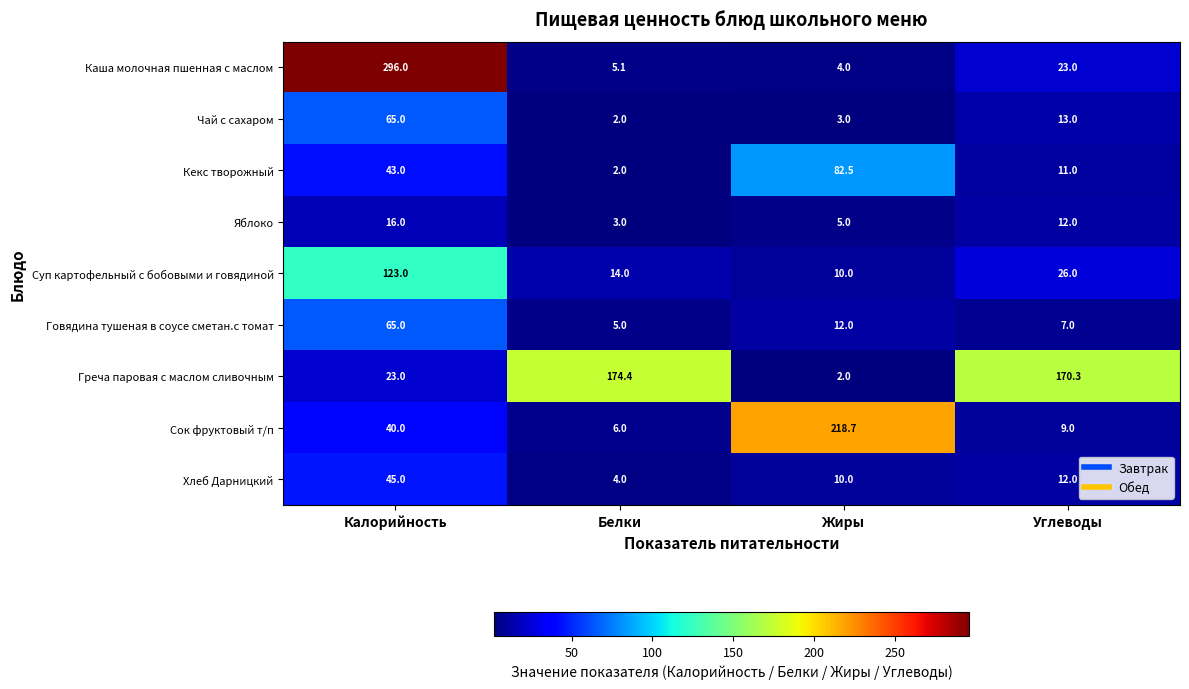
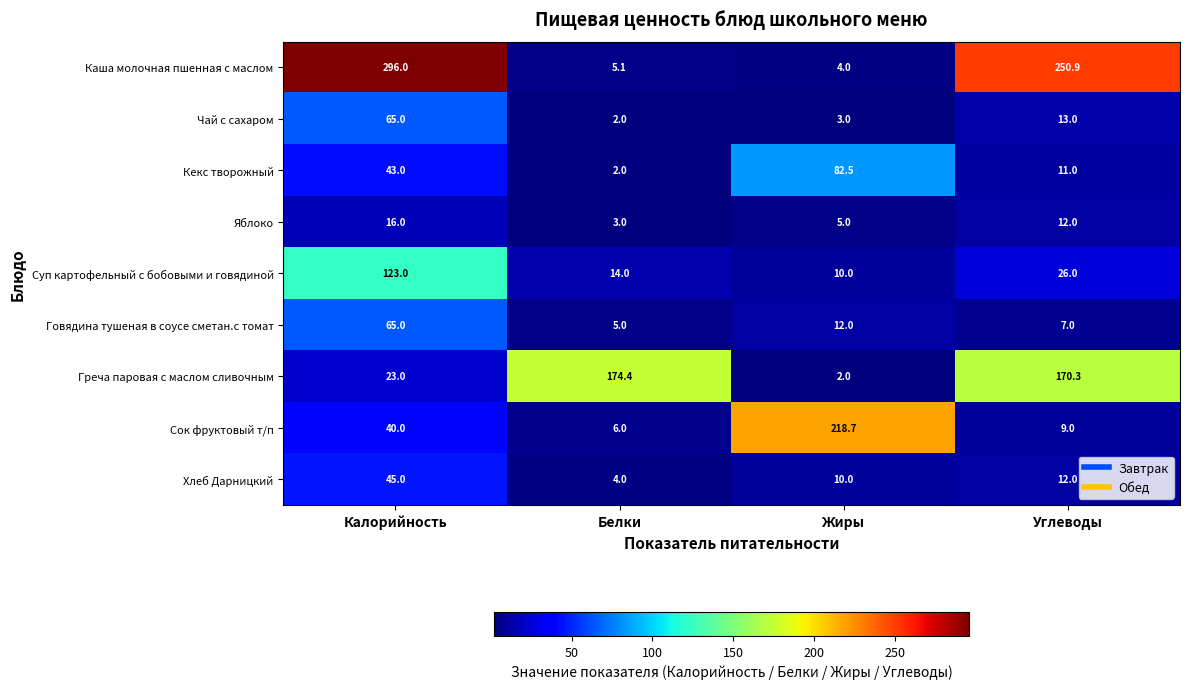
  {
    "Каша молочная пшенная с маслом": {
      "Калорийность": 296.0,
      "Белки": 5.1,
      "Жиры": 4.0,
-     "Углеводы": 23.0
+     "Углеводы": 250.9
    },
    "Чай с сахаром": {
      "Калорийность": 65.0,
      "Белки": 2.0,
      "Жиры": 3.0,
      "Углеводы": 13.0
    },
    "Кекс творожный": {
      "Калорийность": 43.0,
      "Белки": 2.0,
      "Жиры": 82.5,
      "Углеводы": 11.0
    },
    "Яблоко": {
      "Калорийность": 16.0,
      "Белки": 3.0,
      "Жиры": 5.0,
      "Углеводы": 12.0
    },
    "Суп картофельный с бобовыми и говядиной": {
      "Калорийность": 123.0,
      "Белки": 14.0,
      "Жиры": 10.0,
      "Углеводы": 26.0
    },
    "Говядина тушеная в соусе сметан.с томат": {
      "Калорийность": 65.0,
      "Белки": 5.0,
      "Жиры": 12.0,
      "Углеводы": 7.0
    },
    "Греча паровая с маслом сливочным": {
      "Калорийность": 23.0,
      "Белки": 174.4,
      "Жиры": 2.0,
      "Углеводы": 170.3
    },
    "Сок фруктовый т/п": {
      "Калорийность": 40.0,
      "Белки": 6.0,
      "Жиры": 218.7,
      "Углеводы": 9.0
    },
    "Хлеб Дарницкий": {
      "Калорийность": 45.0,
      "Белки": 4.0,
      "Жиры": 10.0,
      "Углеводы": 12.0
    }
  }
